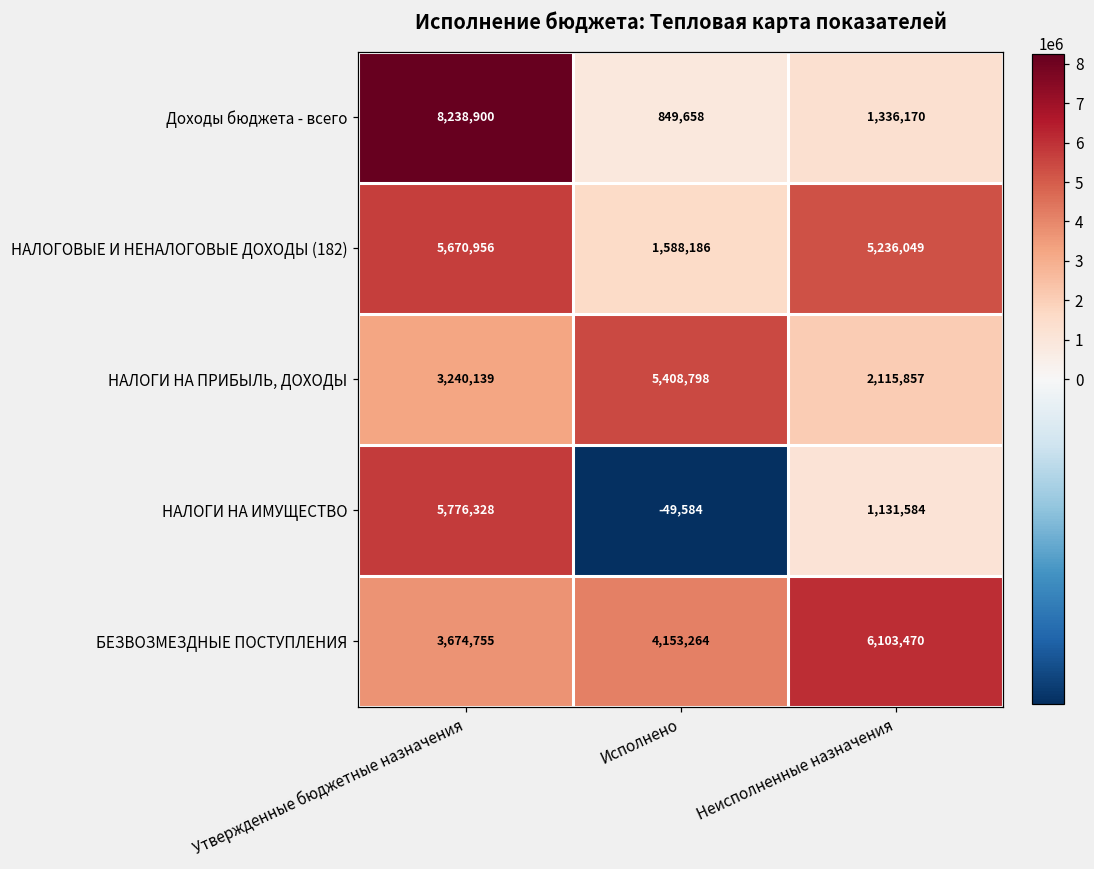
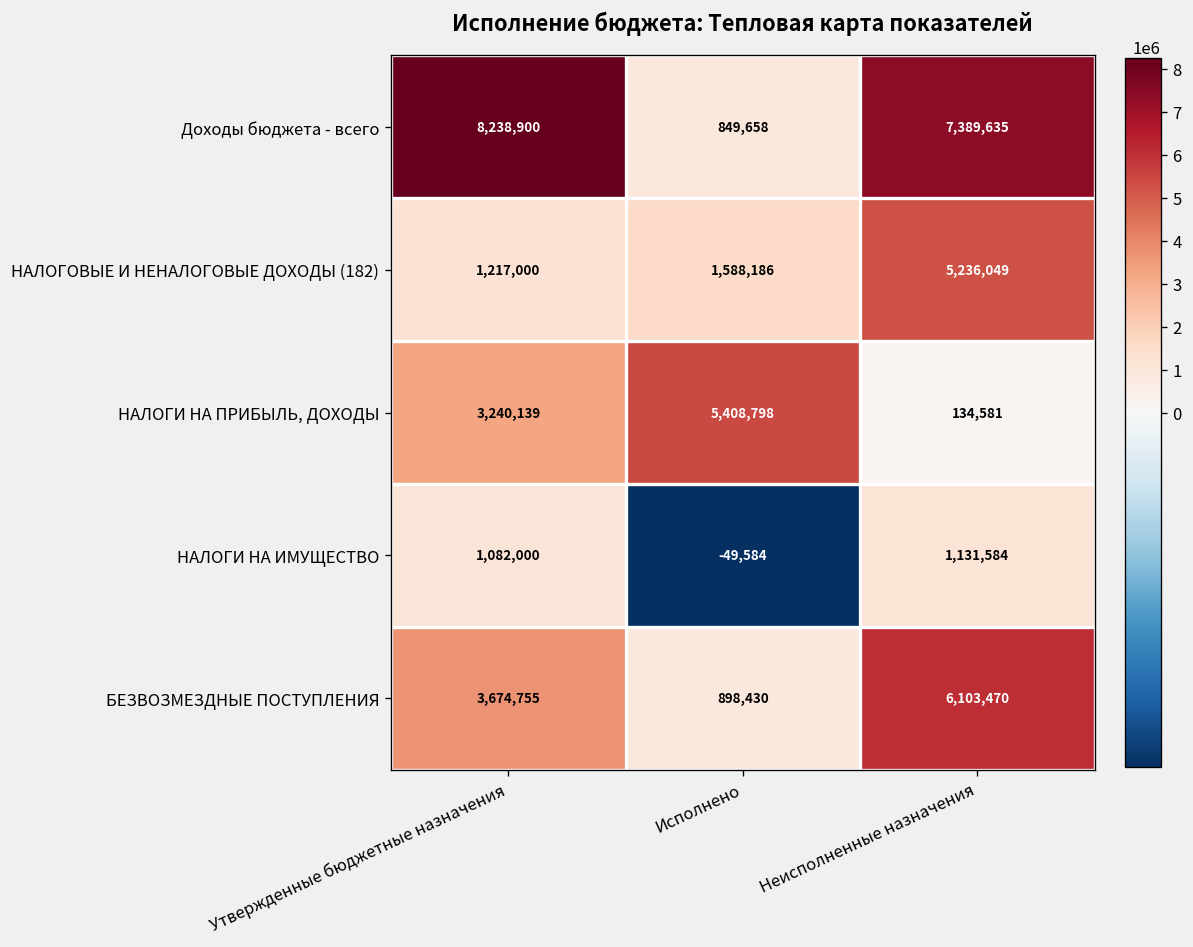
  {
    "Доходы бюджета - всего": {
      "Утвержденные бюджетные назначения": "8,238,900",
      "Исполнено": "849,658",
-     "Неисполненные назначения": "1,336,170"
+     "Неисполненные назначения": "7,389,635"
    },
    "НАЛОГОВЫЕ И НЕНАЛОГОВЫЕ ДОХОДЫ (182)": {
-     "Утвержденные бюджетные назначения": "5,670,956",
+     "Утвержденные бюджетные назначения": "1,217,000",
      "Исполнено": "1,588,186",
      "Неисполненные назначения": "5,236,049"
    },
    "НАЛОГИ НА ПРИБЫЛЬ, ДОХОДЫ": {
      "Утвержденные бюджетные назначения": "3,240,139",
      "Исполнено": "5,408,798",
-     "Неисполненные назначения": "2,115,857"
+     "Неисполненные назначения": "134,581"
    },
    "НАЛОГИ НА ИМУЩЕСТВО": {
-     "Утвержденные бюджетные назначения": "5,776,328",
+     "Утвержденные бюджетные назначения": "1,082,000",
      "Исполнено": "-49,584",
      "Неисполненные назначения": "1,131,584"
    },
    "БЕЗВОЗМЕЗДНЫЕ ПОСТУПЛЕНИЯ": {
      "Утвержденные бюджетные назначения": "3,674,755",
-     "Исполнено": "4,153,264",
+     "Исполнено": "898,430",
      "Неисполненные назначения": "6,103,470"
    }
  }
